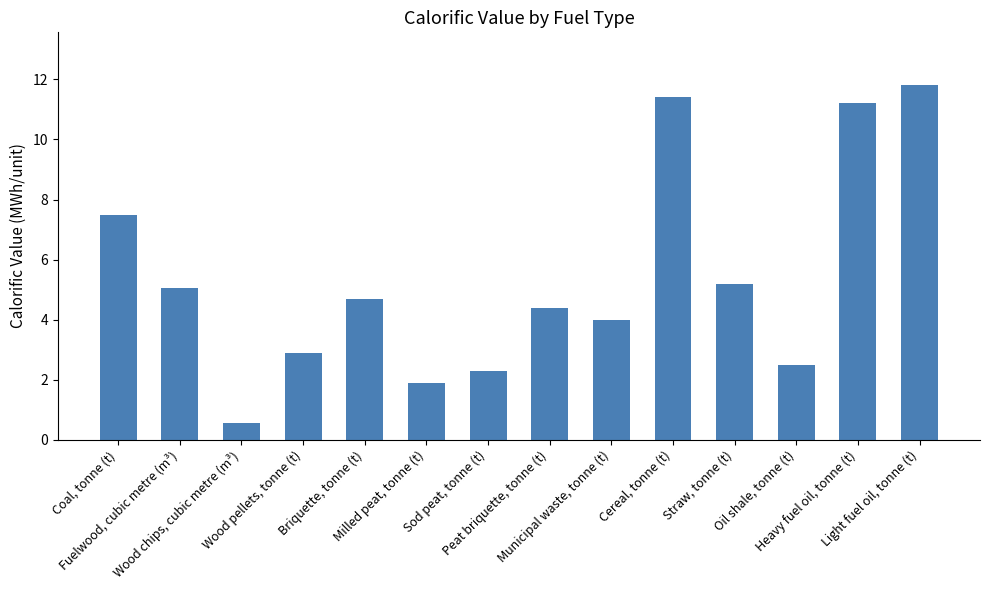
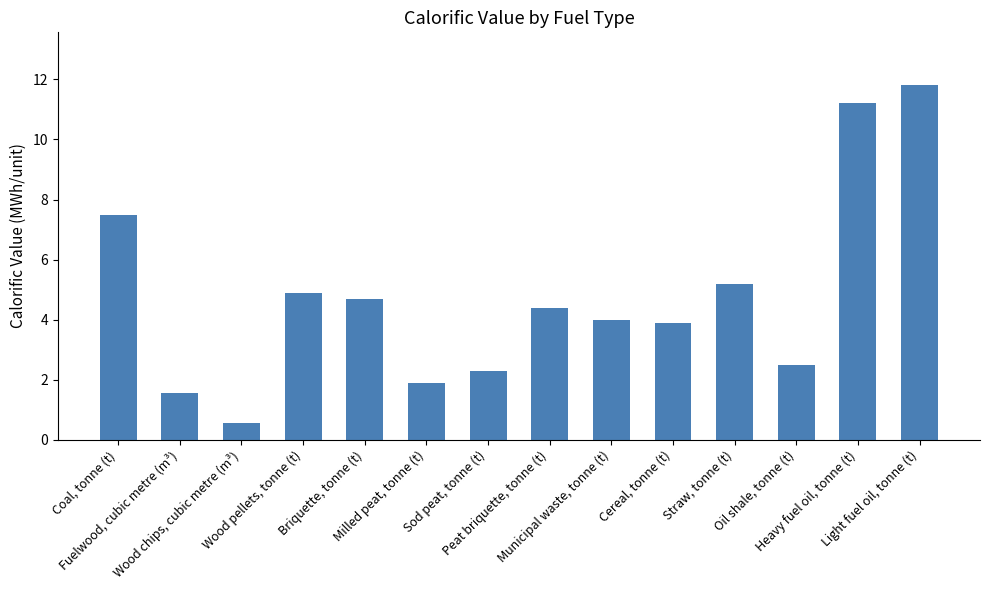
  {
    "Coal, tonne (t)": 7.5,
-   "Fuelwood, cubic metre (m³)": 5.0,
+   "Fuelwood, cubic metre (m³)": 1.6,
    "Wood chips, cubic metre (m³)": 0.6,
-   "Wood pellets, tonne (t)": 2.9,
+   "Wood pellets, tonne (t)": 4.9,
    "Briquette, tonne (t)": 4.7,
    "Milled peat, tonne (t)": 1.9,
    "Sod peat, tonne (t)": 2.3,
    "Peat briquette, tonne (t)": 4.4,
    "Municipal waste, tonne (t)": 4.0,
-   "Cereal, tonne (t)": 11.4,
+   "Cereal, tonne (t)": 3.9,
    "Straw, tonne (t)": 5.2,
    "Oil shale, tonne (t)": 2.5,
    "Heavy fuel oil, tonne (t)": 11.2,
    "Light fuel oil, tonne (t)": 11.8
  }
